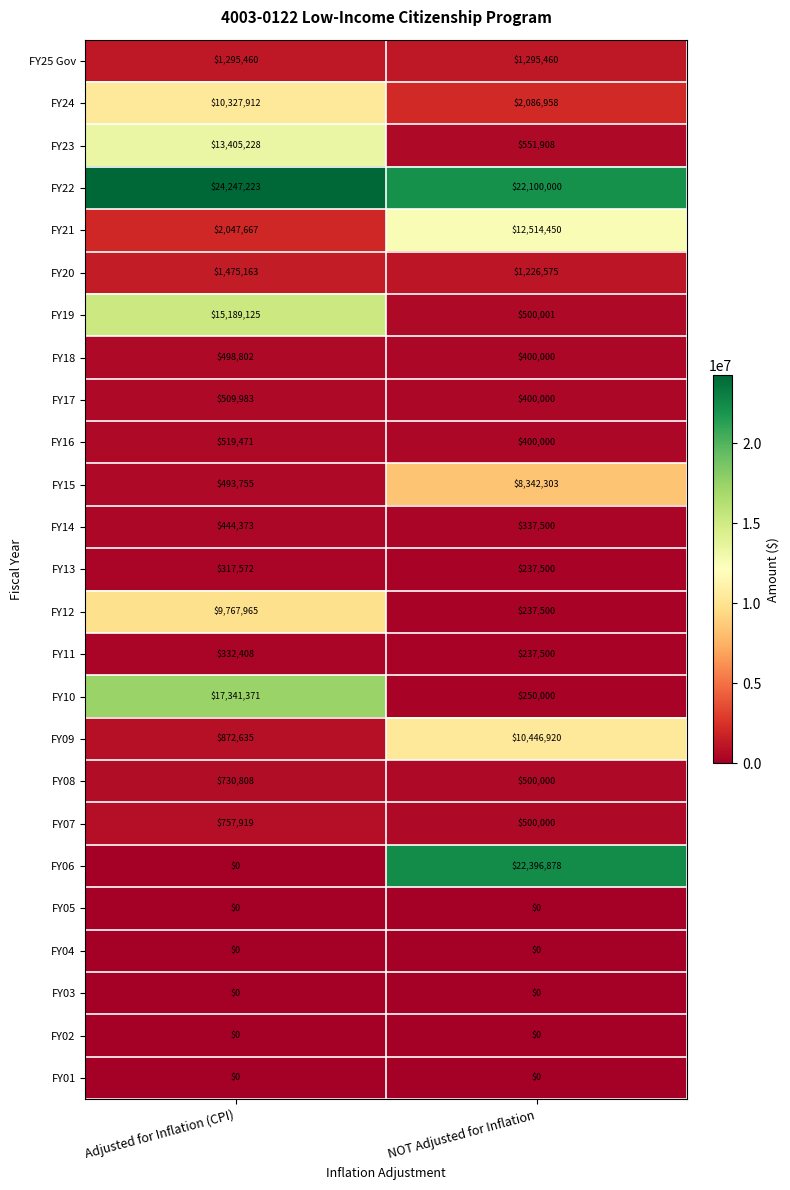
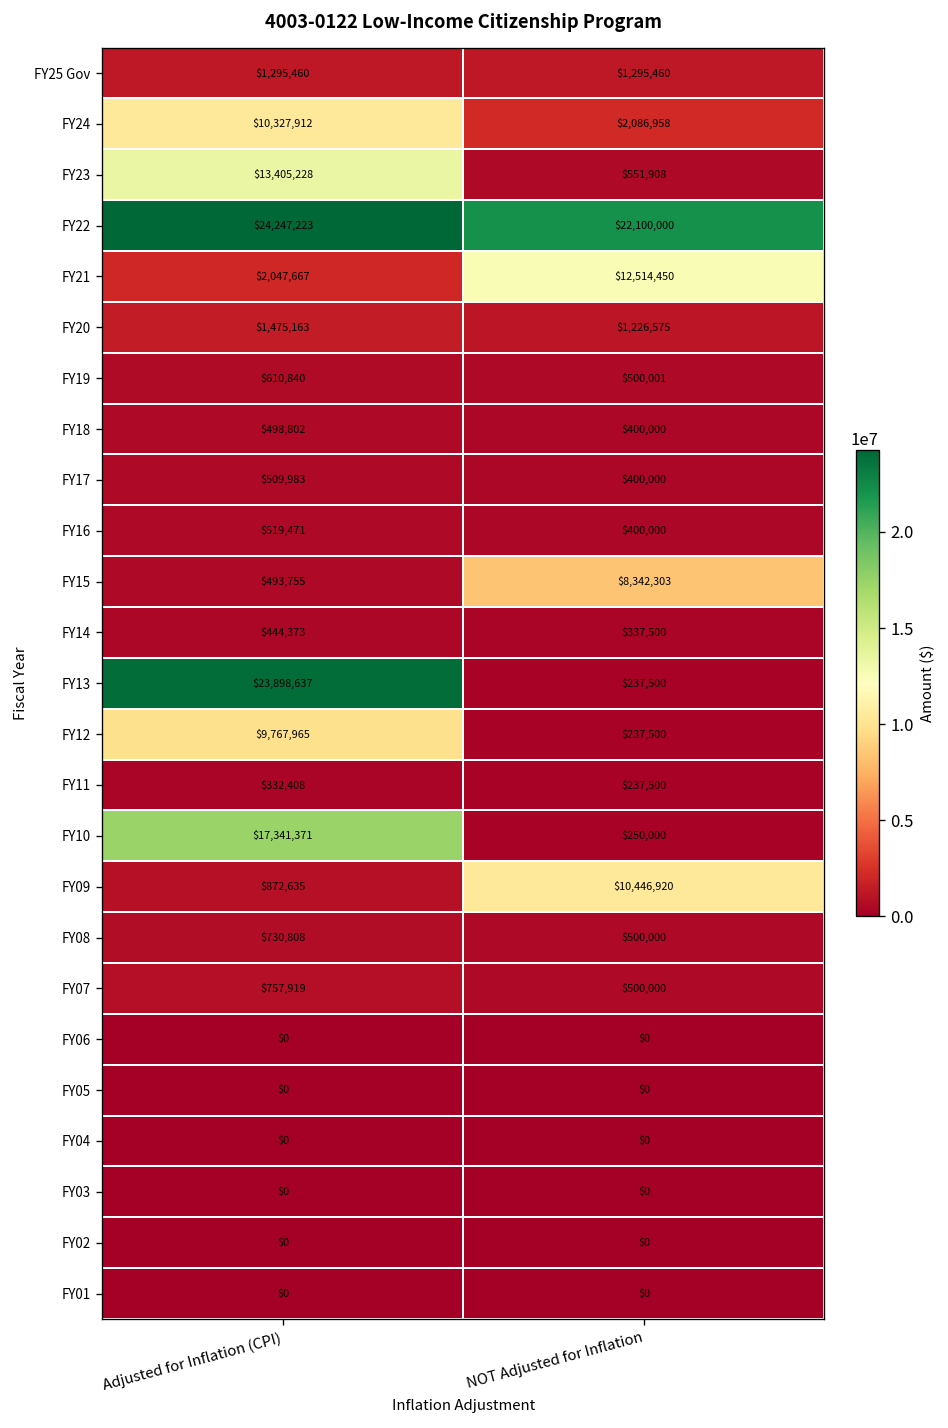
  {
    "FY25 Gov": {
      "Adjusted for Inflation (CPI)": "$1,295,460",
      "NOT Adjusted for Inflation": "$1,295,460"
    },
    "FY24": {
      "Adjusted for Inflation (CPI)": "$10,327,912",
      "NOT Adjusted for Inflation": "$2,086,958"
    },
    "FY23": {
      "Adjusted for Inflation (CPI)": "$13,405,228",
      "NOT Adjusted for Inflation": "$551,908"
    },
    "FY22": {
      "Adjusted for Inflation (CPI)": "$24,247,223",
      "NOT Adjusted for Inflation": "$22,100,000"
    },
    "FY21": {
      "Adjusted for Inflation (CPI)": "$2,047,667",
      "NOT Adjusted for Inflation": "$12,514,450"
    },
    "FY20": {
      "Adjusted for Inflation (CPI)": "$1,475,163",
      "NOT Adjusted for Inflation": "$1,226,575"
    },
    "FY19": {
-     "Adjusted for Inflation (CPI)": "$15,189,125",
+     "Adjusted for Inflation (CPI)": "$610,840",
      "NOT Adjusted for Inflation": "$500,001"
    },
    "FY18": {
      "Adjusted for Inflation (CPI)": "$498,802",
      "NOT Adjusted for Inflation": "$400,000"
    },
    "FY17": {
      "Adjusted for Inflation (CPI)": "$509,983",
      "NOT Adjusted for Inflation": "$400,000"
    },
    "FY16": {
      "Adjusted for Inflation (CPI)": "$519,471",
      "NOT Adjusted for Inflation": "$400,000"
    },
    "FY15": {
      "Adjusted for Inflation (CPI)": "$493,755",
      "NOT Adjusted for Inflation": "$8,342,303"
    },
    "FY14": {
      "Adjusted for Inflation (CPI)": "$444,373",
      "NOT Adjusted for Inflation": "$337,500"
    },
    "FY13": {
-     "Adjusted for Inflation (CPI)": "$317,572",
+     "Adjusted for Inflation (CPI)": "$23,898,637",
      "NOT Adjusted for Inflation": "$237,500"
    },
    "FY12": {
      "Adjusted for Inflation (CPI)": "$9,767,965",
      "NOT Adjusted for Inflation": "$237,500"
    },
    "FY11": {
      "Adjusted for Inflation (CPI)": "$332,408",
      "NOT Adjusted for Inflation": "$237,500"
    },
    "FY10": {
      "Adjusted for Inflation (CPI)": "$17,341,371",
      "NOT Adjusted for Inflation": "$250,000"
    },
    "FY09": {
      "Adjusted for Inflation (CPI)": "$872,635",
      "NOT Adjusted for Inflation": "$10,446,920"
    },
    "FY08": {
      "Adjusted for Inflation (CPI)": "$730,808",
      "NOT Adjusted for Inflation": "$500,000"
    },
    "FY07": {
      "Adjusted for Inflation (CPI)": "$757,919",
      "NOT Adjusted for Inflation": "$500,000"
    },
    "FY06": {
      "Adjusted for Inflation (CPI)": "$0",
-     "NOT Adjusted for Inflation": "$22,396,878"
+     "NOT Adjusted for Inflation": "$0"
    },
    "FY05": {
      "Adjusted for Inflation (CPI)": "$0",
      "NOT Adjusted for Inflation": "$0"
    },
    "FY04": {
      "Adjusted for Inflation (CPI)": "$0",
      "NOT Adjusted for Inflation": "$0"
    },
    "FY03": {
      "Adjusted for Inflation (CPI)": "$0",
      "NOT Adjusted for Inflation": "$0"
    },
    "FY02": {
      "Adjusted for Inflation (CPI)": "$0",
      "NOT Adjusted for Inflation": "$0"
    },
    "FY01": {
      "Adjusted for Inflation (CPI)": "$0",
      "NOT Adjusted for Inflation": "$0"
    }
  }
